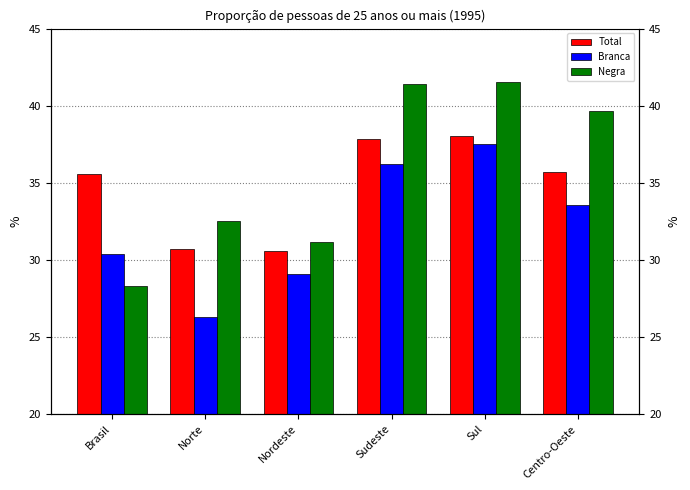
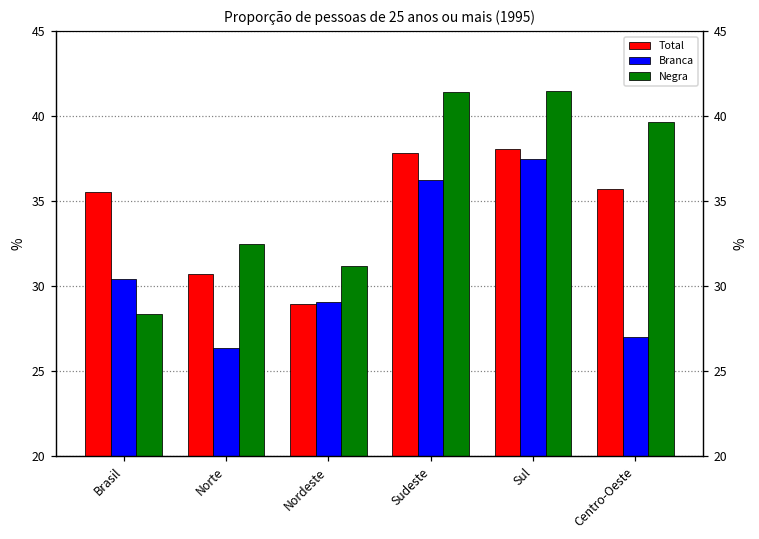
  {
    "Total": {
      "Brasil": 35.6,
      "Norte": 30.7,
-     "Nordeste": 30.6,
+     "Nordeste": 28.9,
      "Sudeste": 37.9,
      "Sul": 38.1,
      "Centro-Oeste": 35.7
    },
    "Branca": {
      "Brasil": 30.4,
      "Norte": 26.3,
      "Nordeste": 29.1,
      "Sudeste": 36.2,
      "Sul": 37.5,
-     "Centro-Oeste": 33.6
+     "Centro-Oeste": 27.0
    },
    "Negra": {
      "Brasil": 28.3,
      "Norte": 32.5,
      "Nordeste": 31.2,
      "Sudeste": 41.4,
      "Sul": 41.5,
      "Centro-Oeste": 39.7
    }
  }
